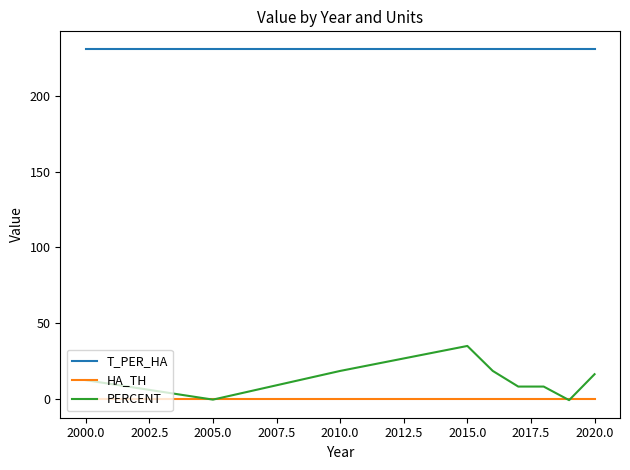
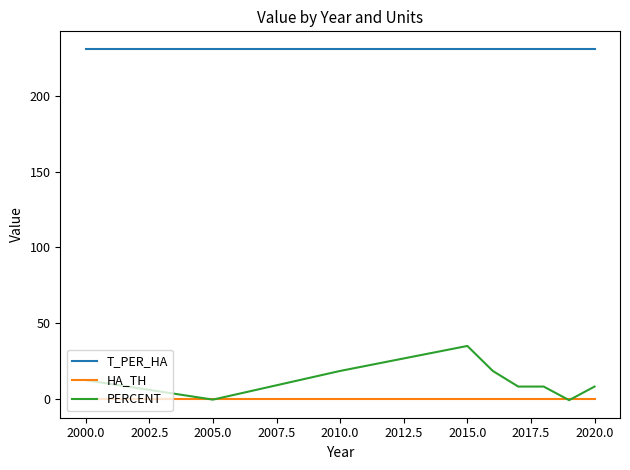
  {
    "T_PER_HA": {
      "2000.0": 231,
      "2005.0": 231,
      "2010.0": 231,
      "2015.0": 231,
      "2020.0": 231
    },
    "HA_TH": {
      "2010.0": 0,
      "2015.0": 0,
      "2020.0": 0
    },
    "PERCENT": {
      "2010.0": 18,
      "2015.0": 35,
-     "2020.0": 16
+     "2020.0": 8
    }
  }
